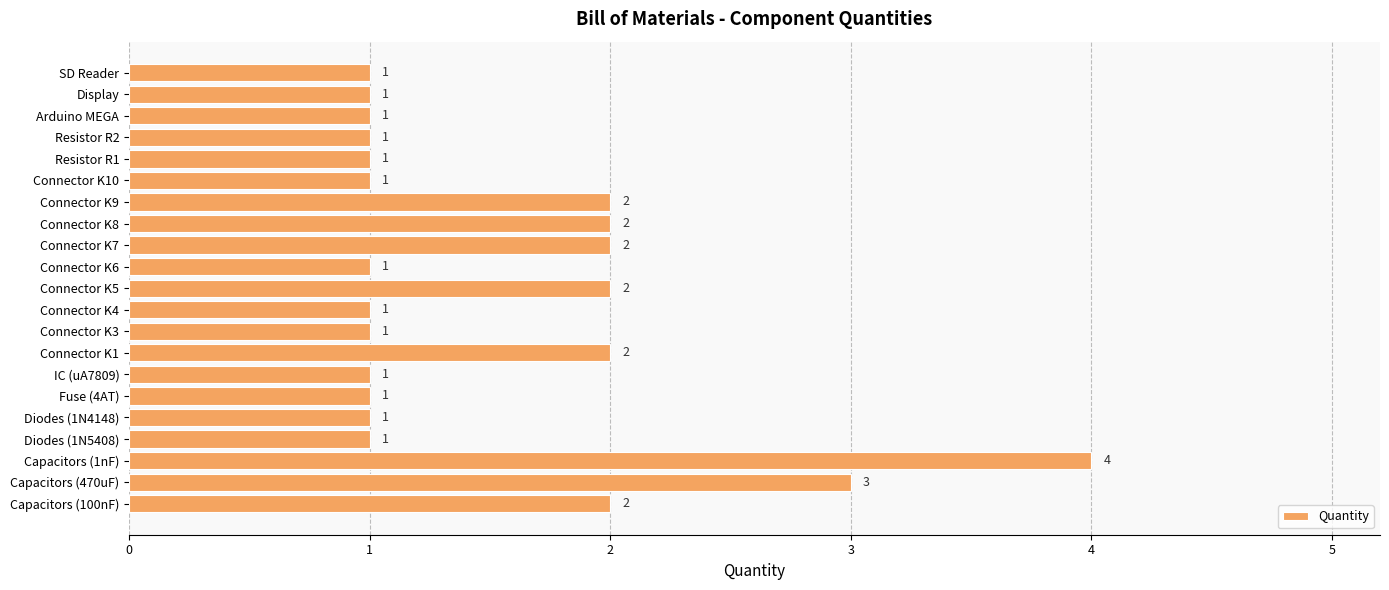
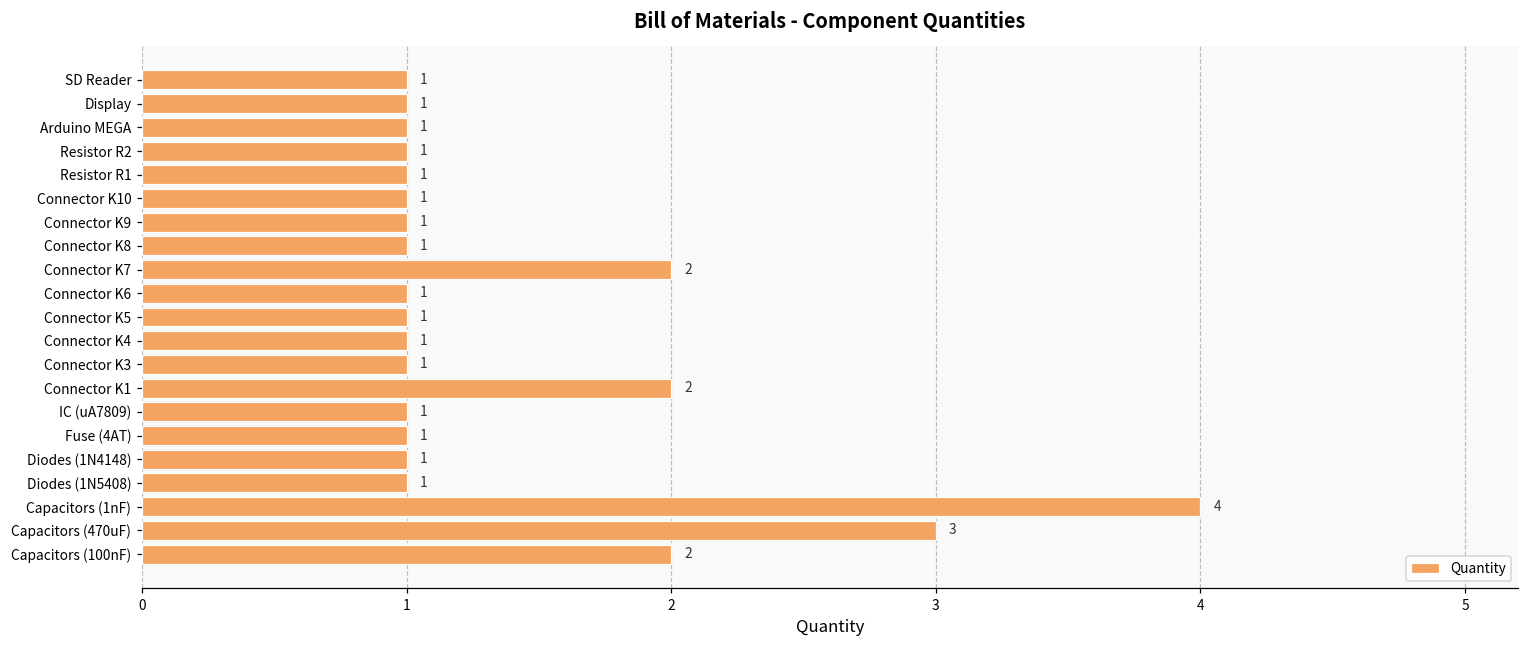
  {
    "SD Reader": 1,
    "Display": 1,
    "Arduino MEGA": 1,
    "Resistor R2": 1,
    "Resistor R1": 1,
    "Connector K10": 1,
-   "Connector K9": 2,
-   "Connector K8": 2,
+   "Connector K9": 1,
+   "Connector K8": 1,
    "Connector K7": 2,
    "Connector K6": 1,
-   "Connector K5": 2,
+   "Connector K5": 1,
    "Connector K4": 1,
    "Connector K3": 1,
    "Connector K1": 2,
    "IC (uA7809)": 1,
    "Fuse (4AT)": 1,
    "Diodes (1N4148)": 1,
    "Diodes (1N5408)": 1,
    "Capacitors (1nF)": 4,
    "Capacitors (470uF)": 3,
    "Capacitors (100nF)": 2
  }
